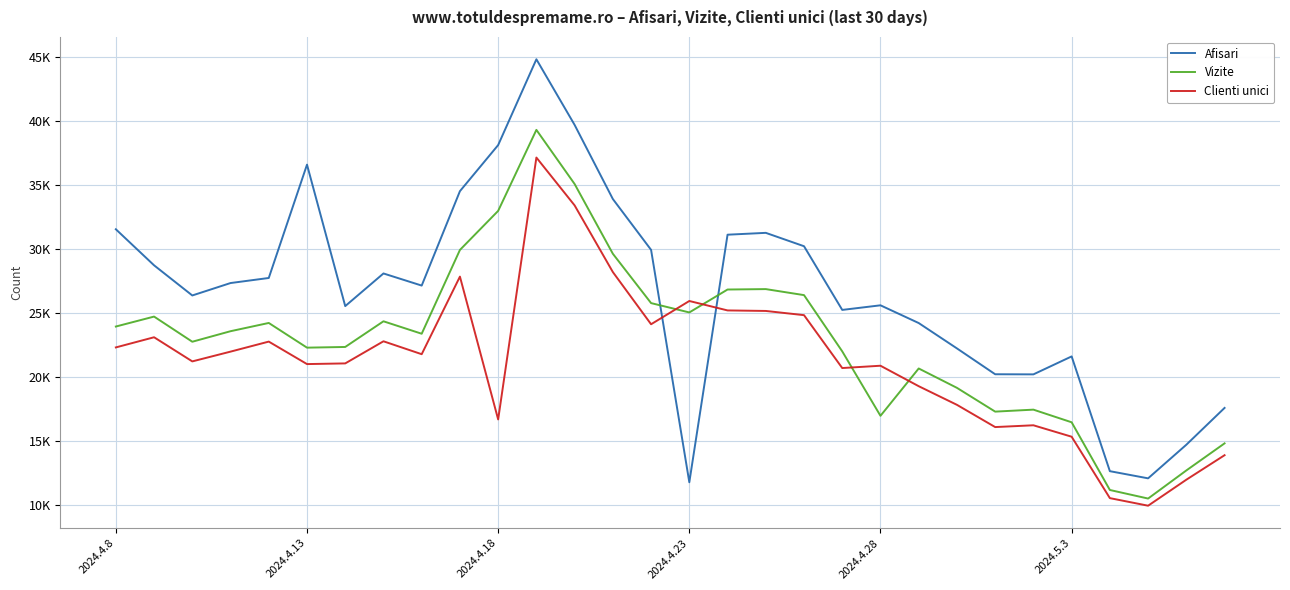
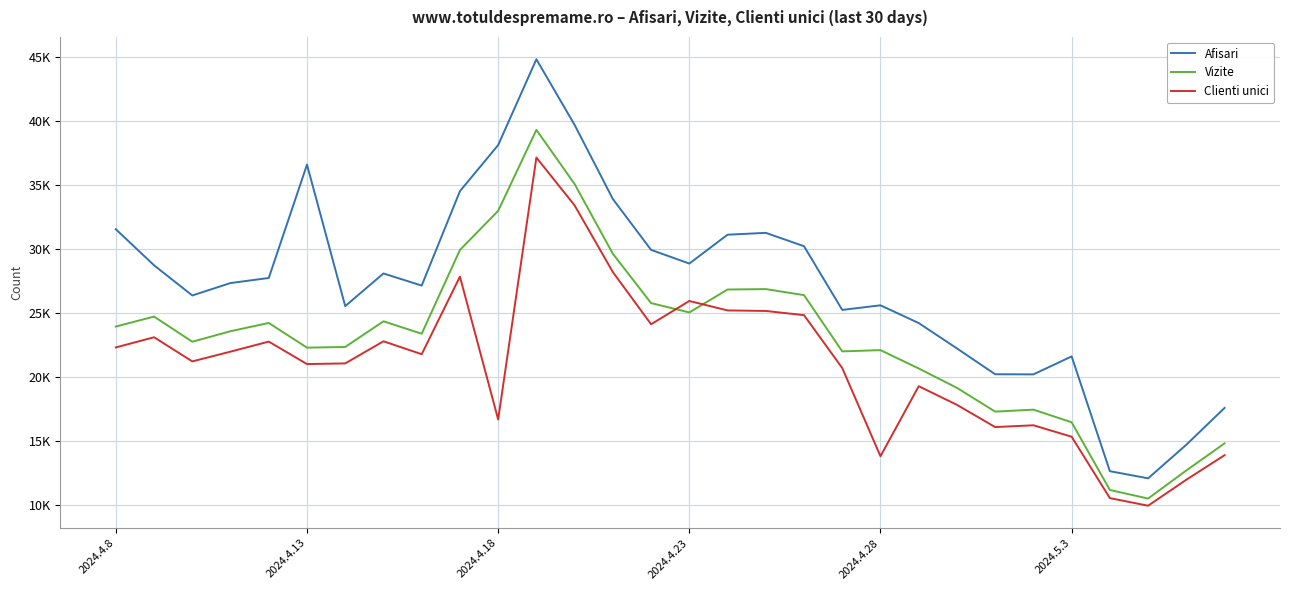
  {
    "Afisari": {
      "2024.4.8": 31600,
      "2024.4.13": 36600,
      "2024.4.18": 38100,
-     "2024.4.23": 11700,
+     "2024.4.23": 28900,
      "2024.4.28": 25600,
      "2024.5.3": 21600
    },
    "Vizite": {
      "2024.4.8": 23900,
      "2024.4.13": 22300,
      "2024.4.18": 33000,
      "2024.4.23": 25000,
-     "2024.4.28": 16900,
+     "2024.4.28": 22100,
      "2024.5.3": 16400
    },
    "Clienti unici": {
      "2024.4.8": 22300,
      "2024.4.13": 21000,
      "2024.4.18": 16700,
      "2024.4.23": 25900,
-     "2024.4.28": 20900,
+     "2024.4.28": 13800,
      "2024.5.3": 15300
    }
  }
